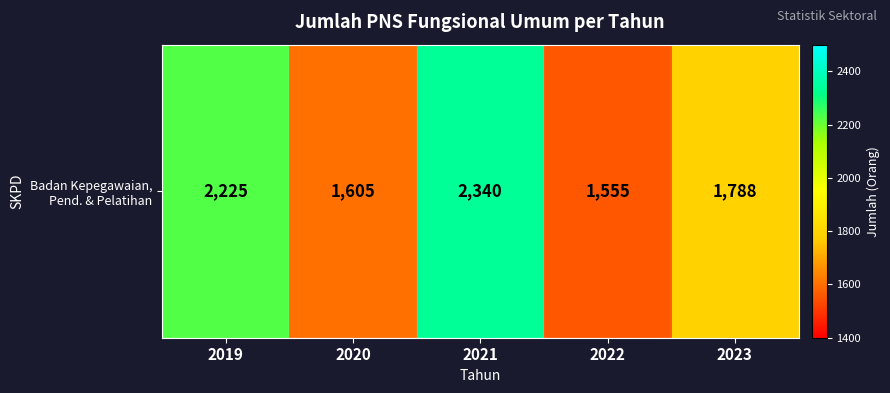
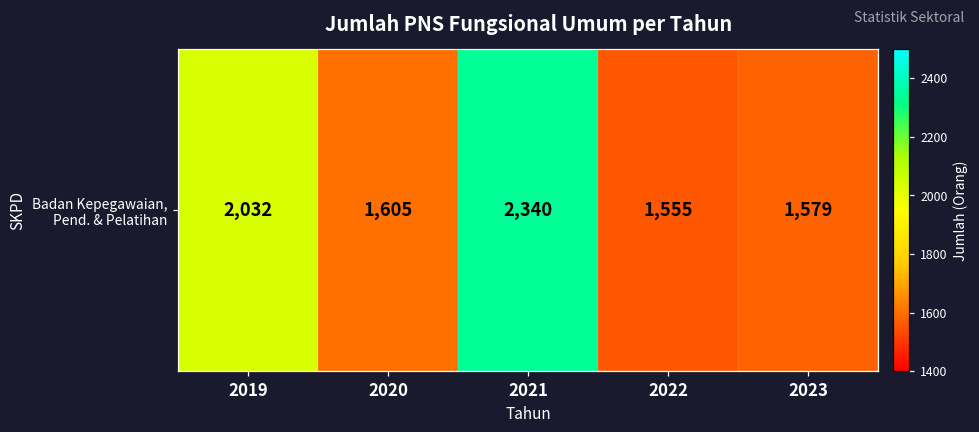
  {
    "Badan Kepegawaian, Pend. & Pelatihan": {
-     "2019": "2,225",
+     "2019": "2,032",
      "2020": "1,605",
      "2021": "2,340",
      "2022": "1,555",
-     "2023": "1,788"
+     "2023": "1,579"
    }
  }
